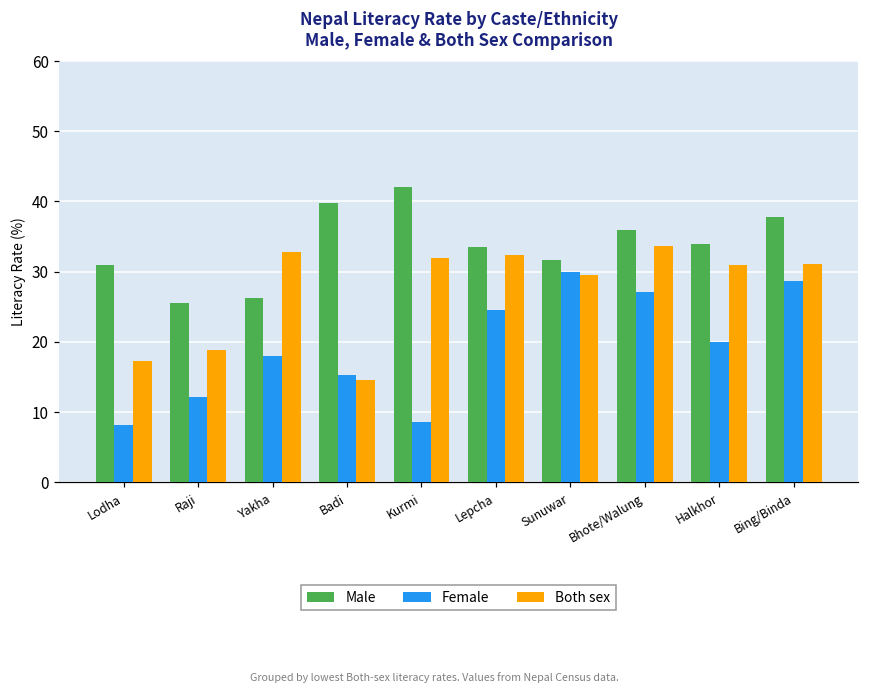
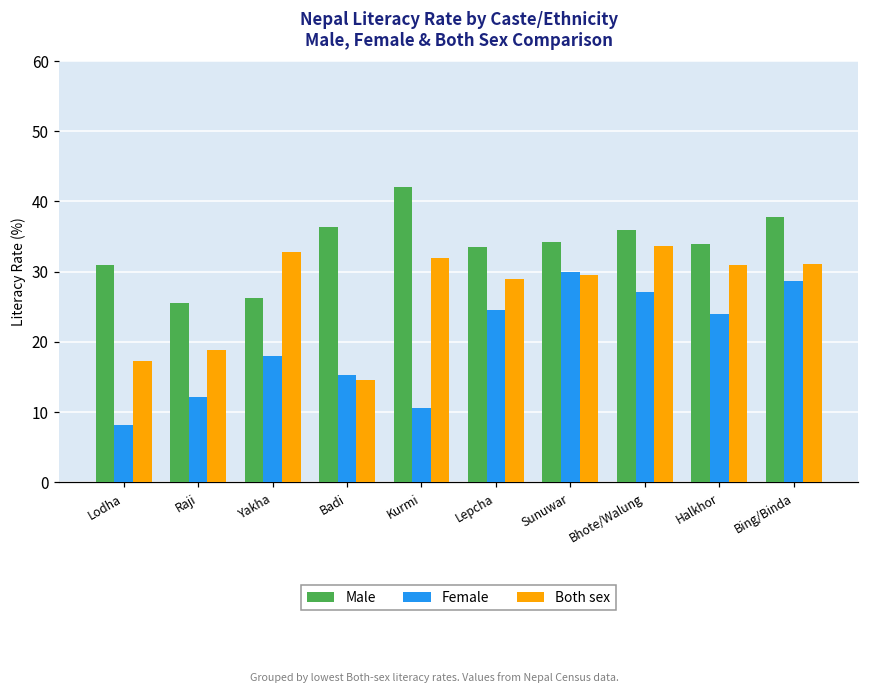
  {
    "Male": {
      "Lodha": 31,
      "Raji": 26,
      "Yakha": 26,
-     "Badi": 40,
+     "Badi": 36,
      "Kurmi": 42,
      "Lepcha": 34,
-     "Sunuwar": 32,
+     "Sunuwar": 34,
      "Bhote/Walung": 36,
      "Halkhor": 34,
      "Bing/Binda": 38
    },
    "Female": {
      "Lodha": 8,
      "Raji": 12,
      "Yakha": 18,
      "Badi": 15,
-     "Kurmi": 9,
+     "Kurmi": 11,
      "Lepcha": 25,
      "Sunuwar": 30,
      "Bhote/Walung": 27,
-     "Halkhor": 20,
+     "Halkhor": 24,
      "Bing/Binda": 29
    },
    "Both sex": {
      "Lodha": 17,
      "Raji": 19,
      "Yakha": 33,
      "Badi": 15,
      "Kurmi": 32,
-     "Lepcha": 32,
+     "Lepcha": 29,
      "Sunuwar": 30,
      "Bhote/Walung": 34,
      "Halkhor": 31,
      "Bing/Binda": 31
    }
  }
